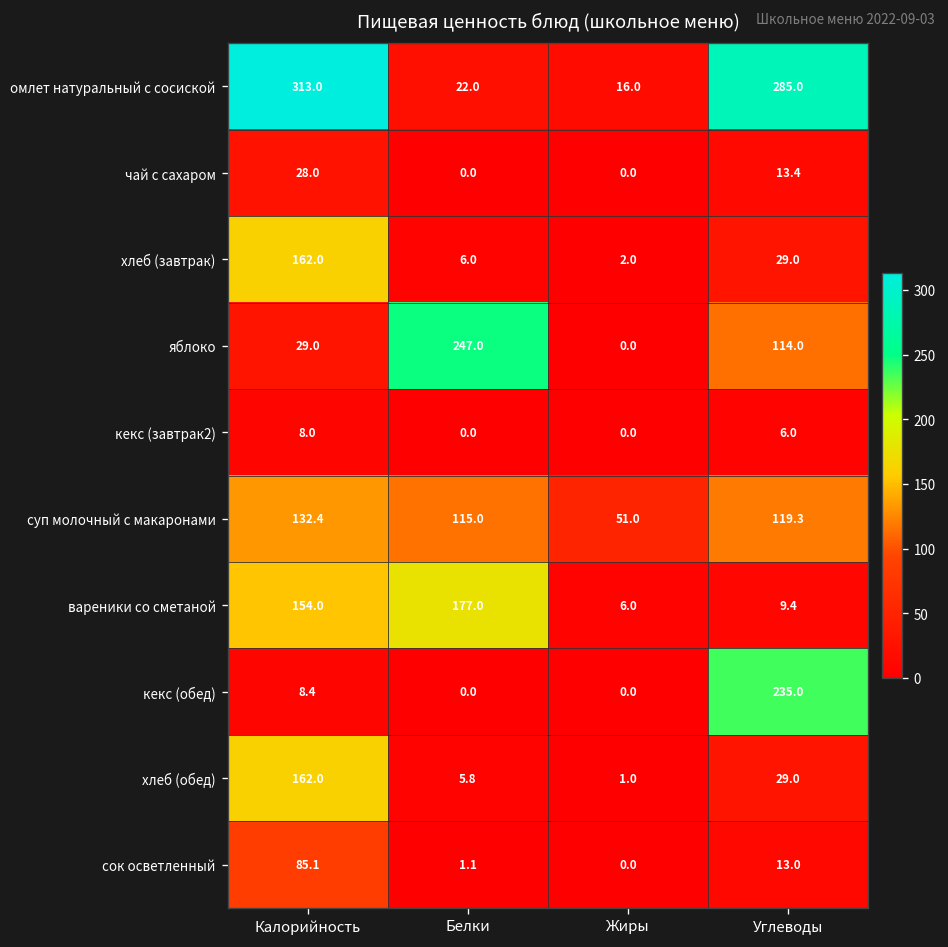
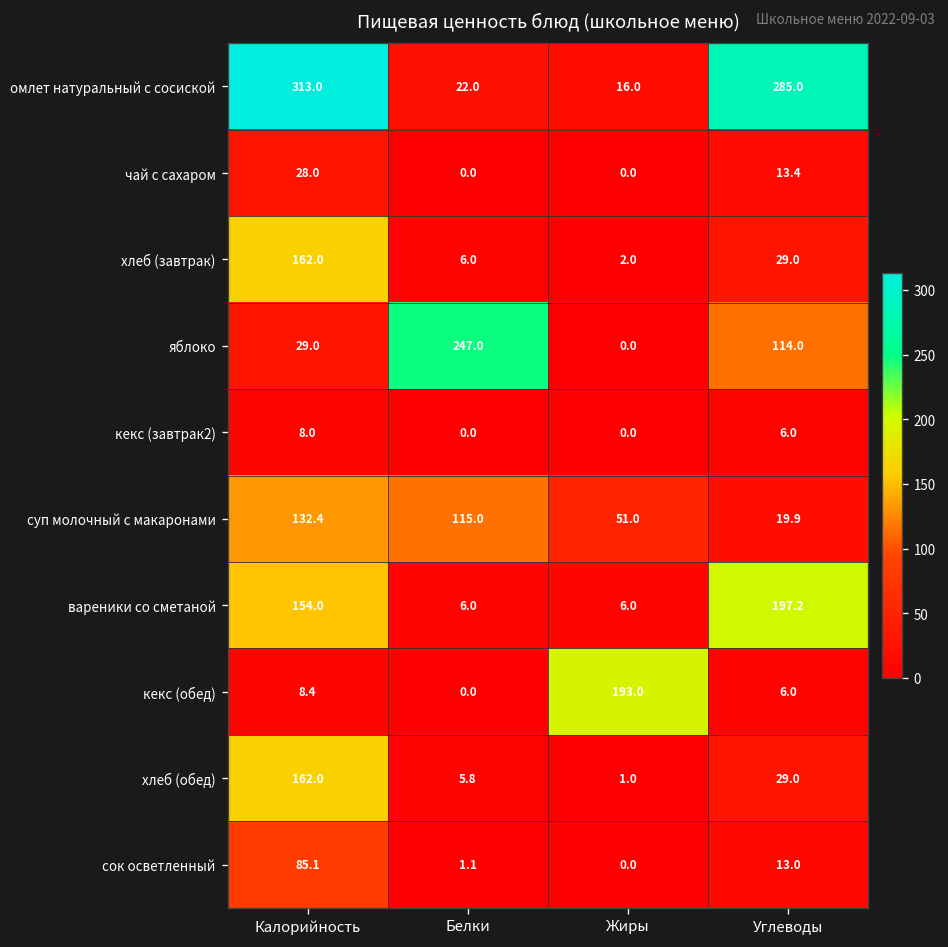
  {
    "омлет натуральный с сосиской": {
      "Калорийность": 313.0,
      "Белки": 22.0,
      "Жиры": 16.0,
      "Углеводы": 285.0
    },
    "чай с сахаром": {
      "Калорийность": 28.0,
      "Белки": 0.0,
      "Жиры": 0.0,
      "Углеводы": 13.4
    },
    "хлеб (завтрак)": {
      "Калорийность": 162.0,
      "Белки": 6.0,
      "Жиры": 2.0,
      "Углеводы": 29.0
    },
    "яблоко": {
      "Калорийность": 29.0,
      "Белки": 247.0,
      "Жиры": 0.0,
      "Углеводы": 114.0
    },
    "кекс (завтрак2)": {
      "Калорийность": 8.0,
      "Белки": 0.0,
      "Жиры": 0.0,
      "Углеводы": 6.0
    },
    "суп молочный с макаронами": {
      "Калорийность": 132.4,
      "Белки": 115.0,
      "Жиры": 51.0,
-     "Углеводы": 119.3
+     "Углеводы": 19.9
    },
    "вареники со сметаной": {
      "Калорийность": 154.0,
-     "Белки": 177.0,
+     "Белки": 6.0,
      "Жиры": 6.0,
-     "Углеводы": 9.4
+     "Углеводы": 197.2
    },
    "кекс (обед)": {
      "Калорийность": 8.4,
      "Белки": 0.0,
-     "Жиры": 0.0,
-     "Углеводы": 235.0
+     "Жиры": 193.0,
+     "Углеводы": 6.0
    },
    "хлеб (обед)": {
      "Калорийность": 162.0,
      "Белки": 5.8,
      "Жиры": 1.0,
      "Углеводы": 29.0
    },
    "сок осветленный": {
      "Калорийность": 85.1,
      "Белки": 1.1,
      "Жиры": 0.0,
      "Углеводы": 13.0
    }
  }
